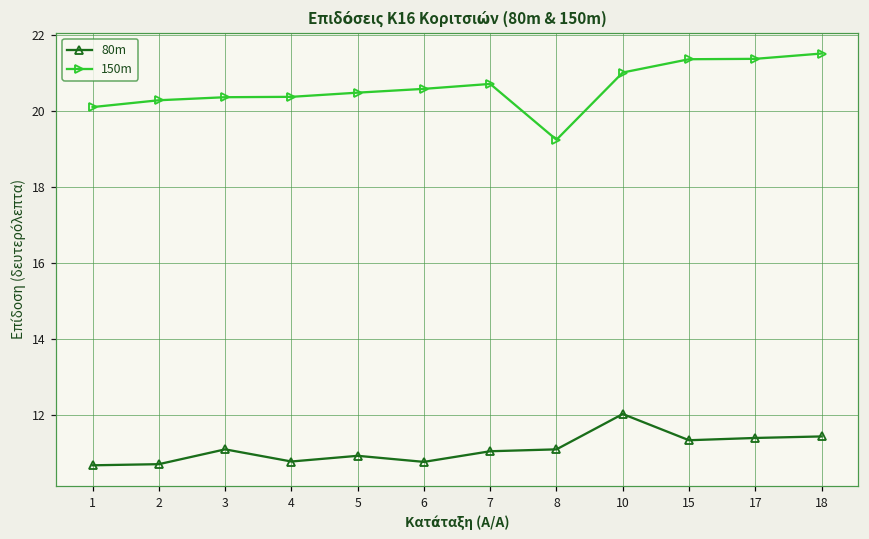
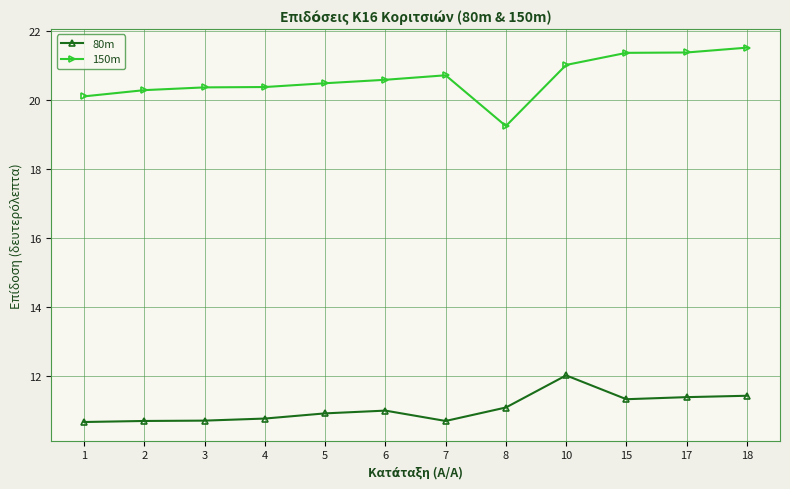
  {
    "80m": {
      "1": 10.7,
      "2": 10.7,
-     "3": 11.1,
+     "3": 10.7,
      "4": 10.8,
      "5": 10.9,
-     "6": 10.8,
-     "7": 11.1,
+     "6": 11.0,
+     "7": 10.7,
      "8": 11.1,
      "10": 12.0,
      "15": 11.3,
      "17": 11.4,
      "18": 11.4
    },
    "150m": {
      "1": 20.1,
      "2": 20.3,
      "3": 20.4,
      "4": 20.4,
      "5": 20.5,
      "6": 20.6,
      "7": 20.7,
      "8": 19.3,
      "10": 21.0,
      "15": 21.4,
      "17": 21.4,
      "18": 21.5
    }
  }
